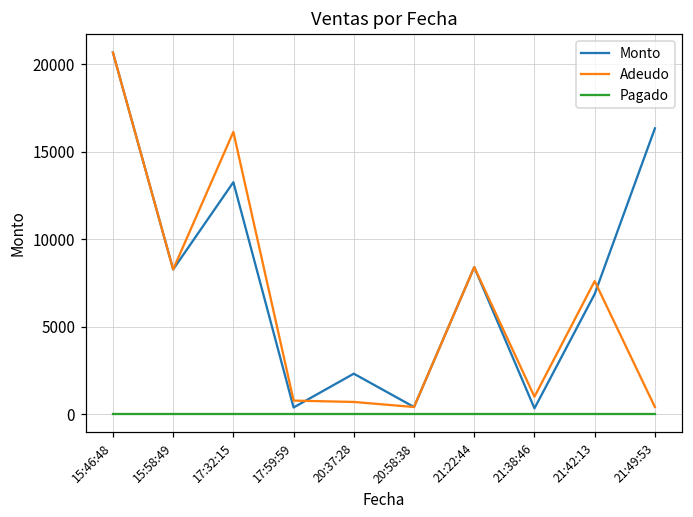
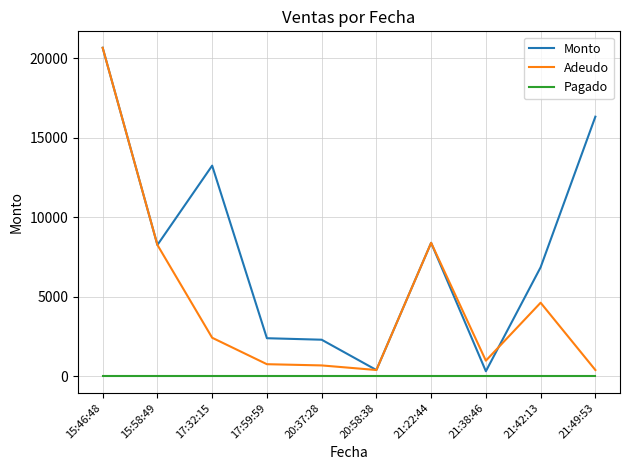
  {
    "Monto": {
      "17:32:15": 13300,
-     "17:59:59": 400,
+     "17:59:59": 2400,
      "20:37:28": 2300,
      "21:38:46": 300,
      "21:42:13": 6900,
      "21:49:53": 16300
    },
    "Adeudo": {
-     "17:32:15": 16100,
+     "17:32:15": 2400,
      "17:59:59": 800,
      "20:37:28": 700,
      "21:38:46": 1000,
-     "21:42:13": 7600,
+     "21:42:13": 4600,
      "21:49:53": 400
    },
    "Pagado": {
      "15:46:48": 0,
      "15:58:49": 0,
      "17:32:15": 0,
      "17:59:59": 0,
      "20:37:28": 0,
      "20:58:38": 0,
      "21:22:44": 0,
      "21:38:46": 0,
      "21:42:13": 0,
      "21:49:53": 0
    }
  }
